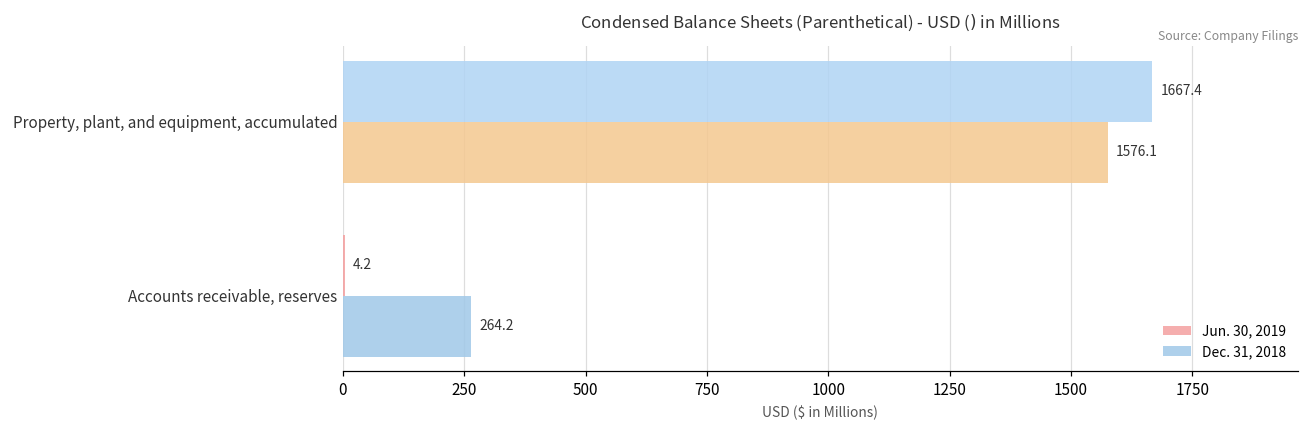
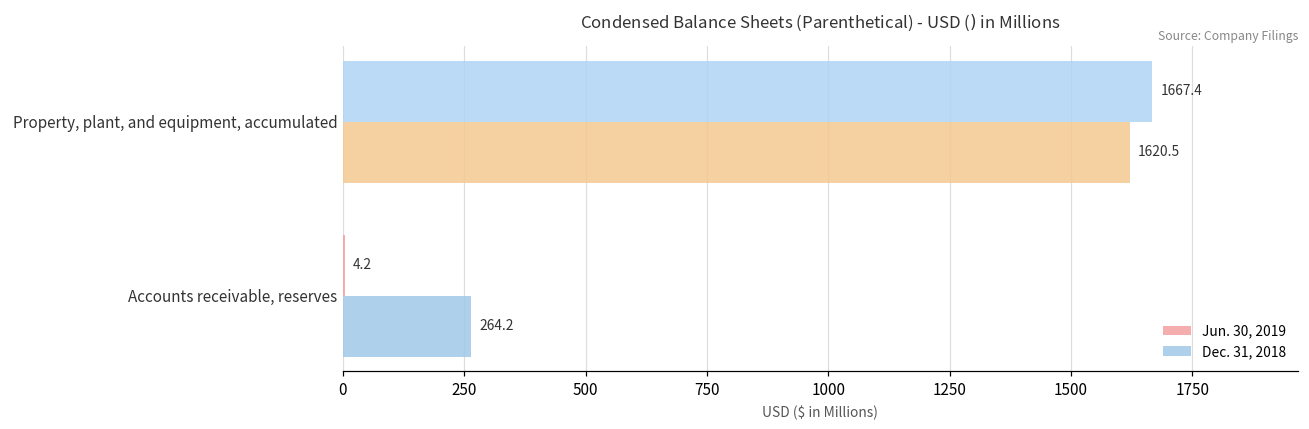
  {
    "Jun. 30, 2019": {
      "Property, plant, and equipment, accumulated": 1667.4,
      "Accounts receivable, reserves": 4.2
    },
    "Dec. 31, 2018": {
-     "Property, plant, and equipment, accumulated": 1576.1,
+     "Property, plant, and equipment, accumulated": 1620.5,
      "Accounts receivable, reserves": 264.2
    }
  }
